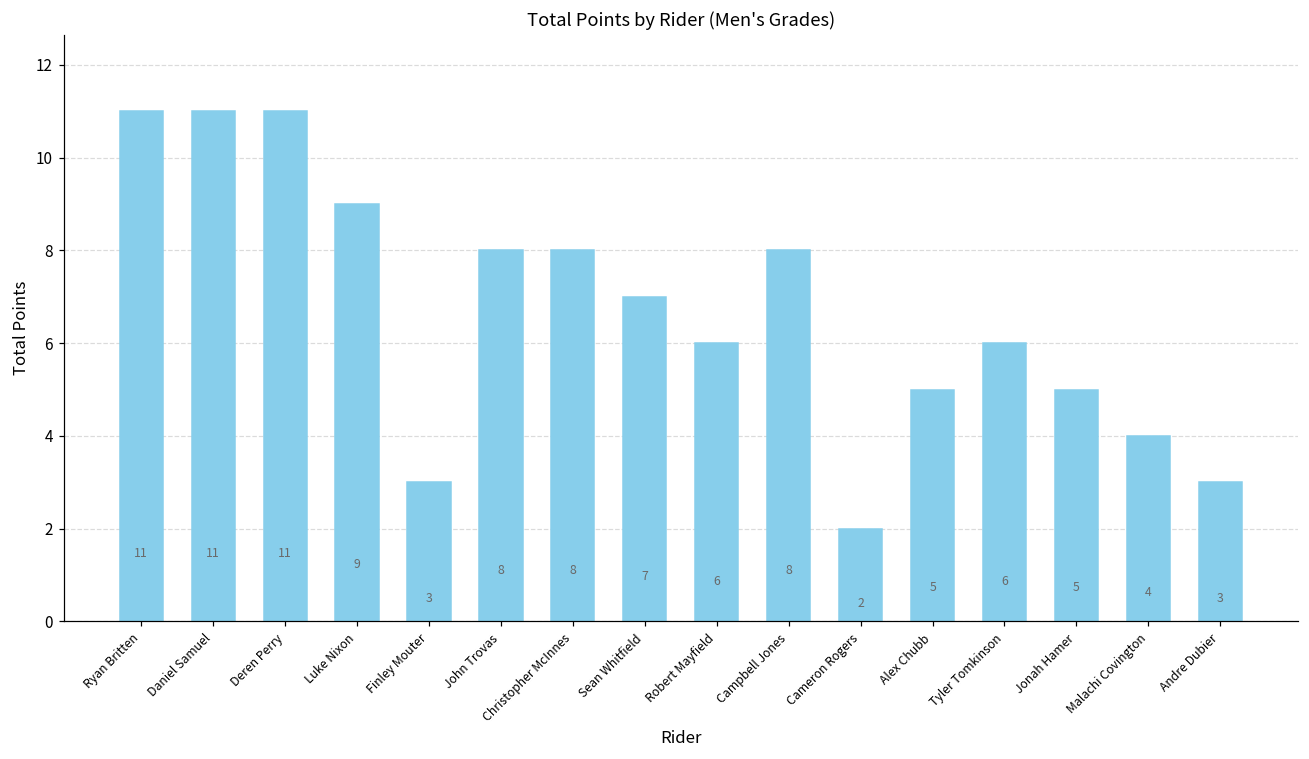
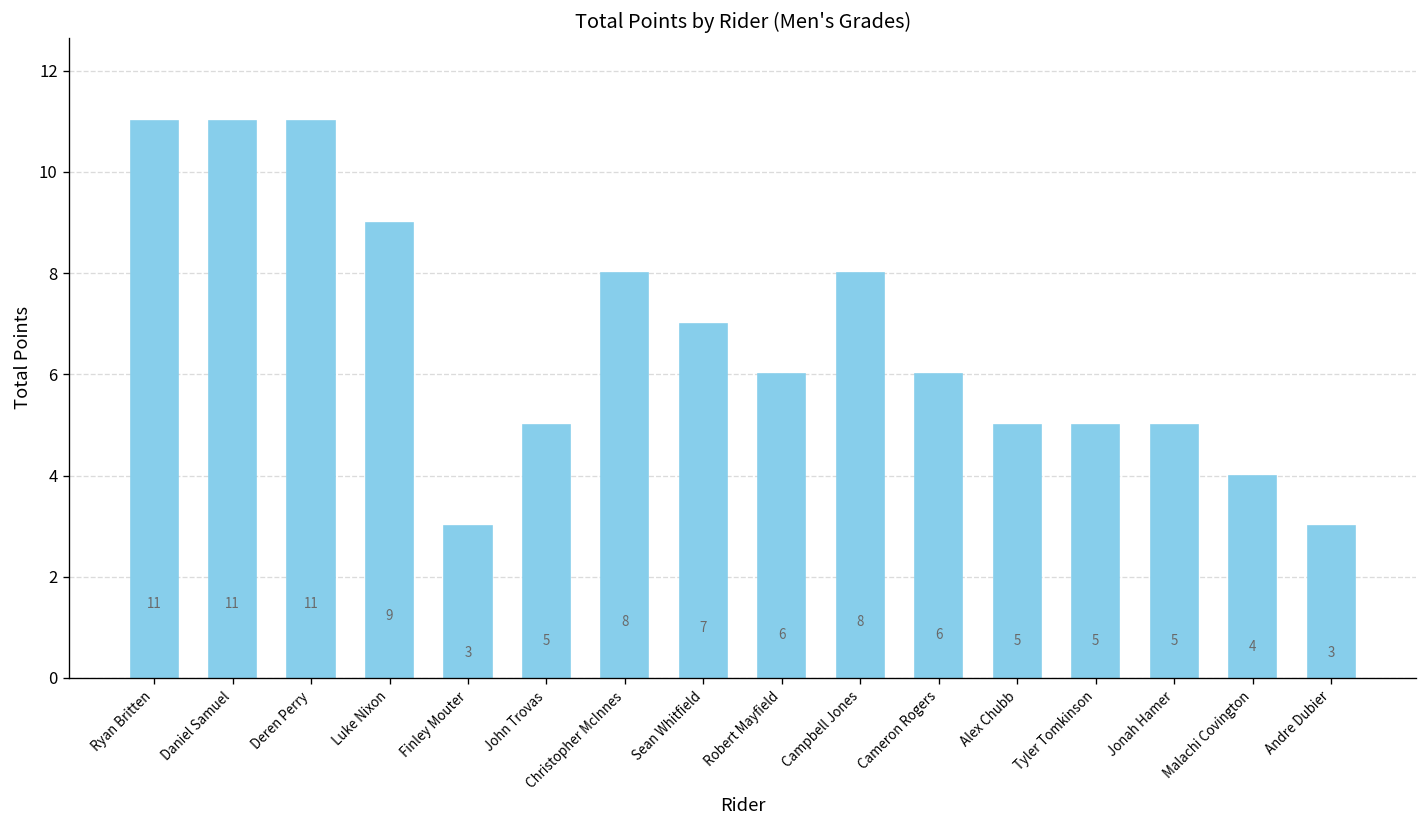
  {
    "Ryan Britten": 11,
    "Daniel Samuel": 11,
    "Deren Perry": 11,
    "Luke Nixon": 9,
    "Finley Mouter": 3,
-   "John Trovas": 8,
+   "John Trovas": 5,
    "Christopher McInnes": 8,
    "Sean Whitfield": 7,
    "Robert Mayfield": 6,
    "Campbell Jones": 8,
-   "Cameron Rogers": 2,
+   "Cameron Rogers": 6,
    "Alex Chubb": 5,
-   "Tyler Tomkinson": 6,
+   "Tyler Tomkinson": 5,
    "Jonah Hamer": 5,
    "Malachi Covington": 4,
    "Andre Dubier": 3
  }
